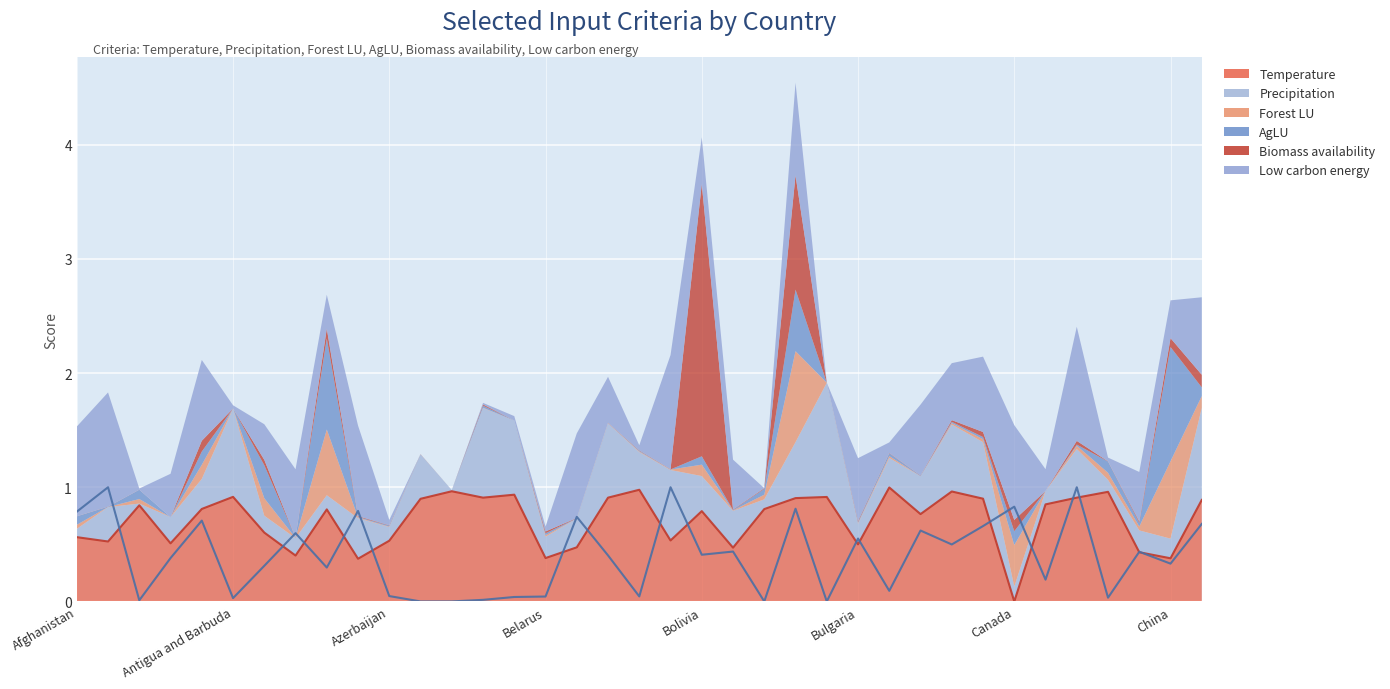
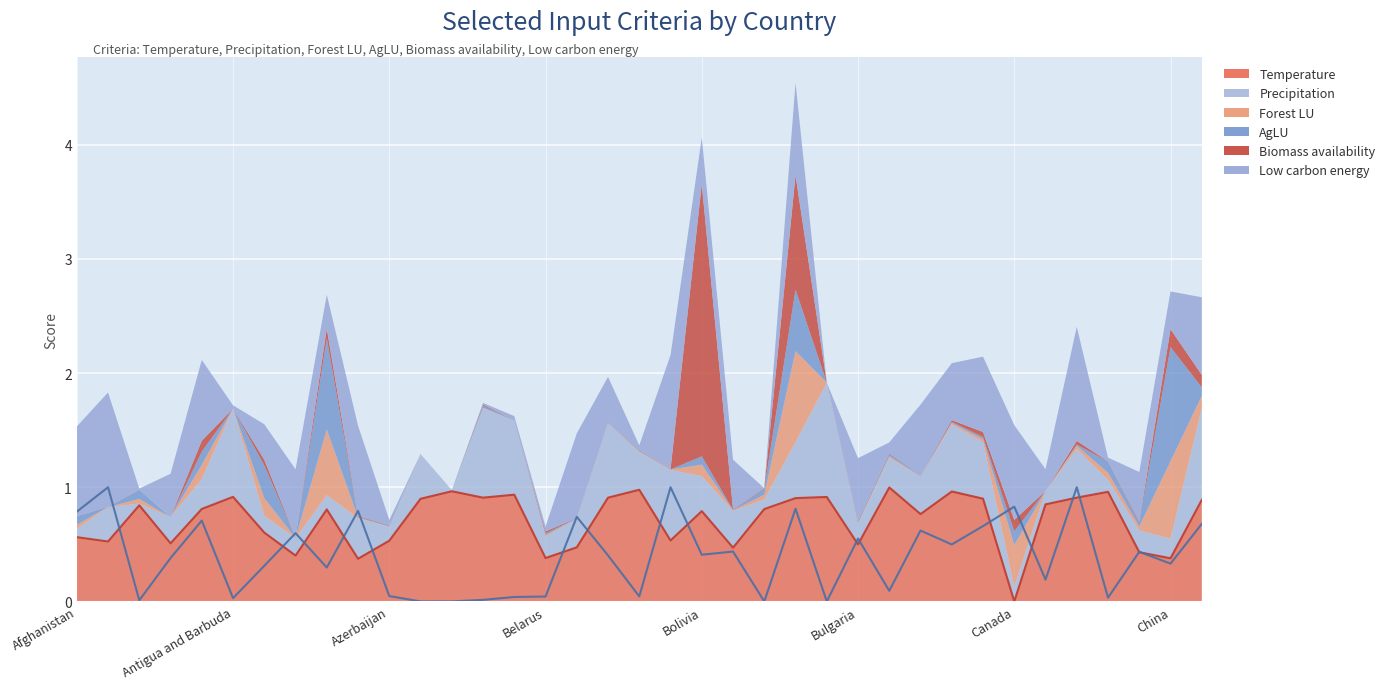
  {
    "Biomass availability": {
      "Bolivia": 2.39,
      "Canada": 0.10,
-     "China": 0.08
+     "China": 0.16
    }
  }
